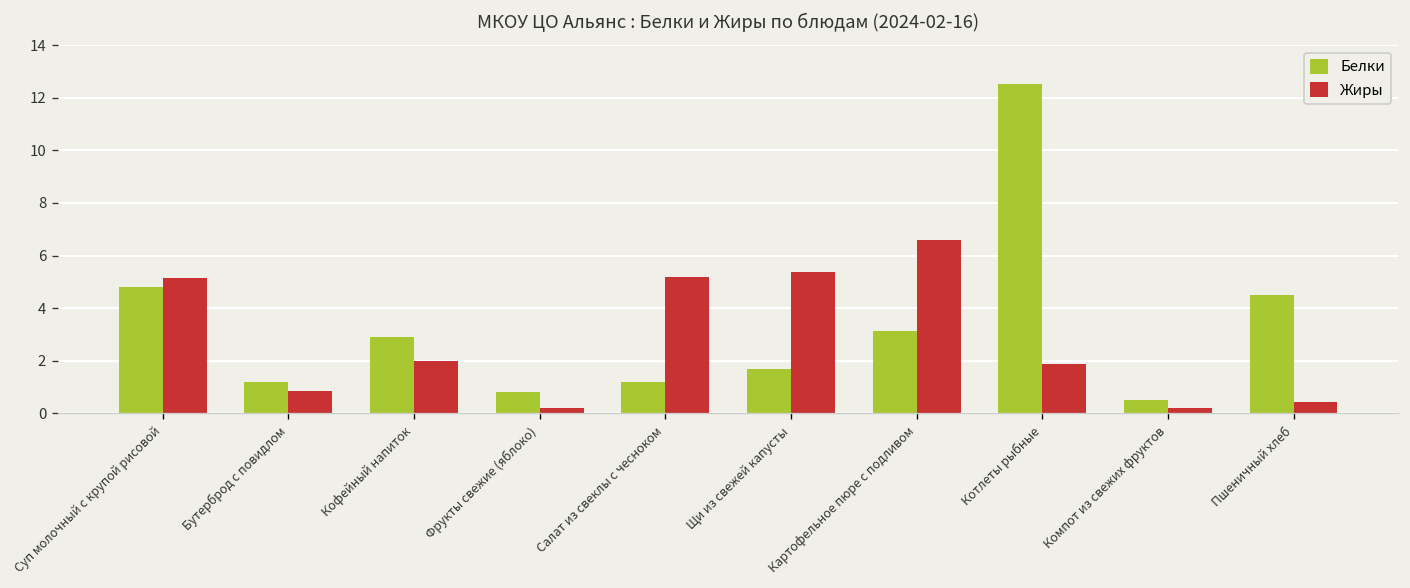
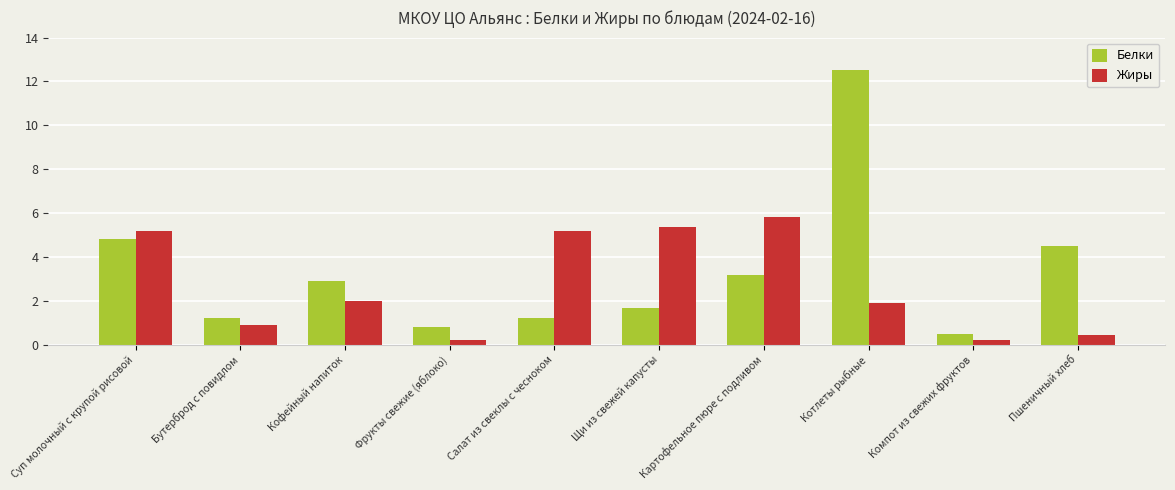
  {
    "Белки": {
      "Суп молочный с крупой рисовой": 4.8,
      "Бутерброд с повидлом": 1.2,
      "Кофейный напиток": 2.9,
      "Фрукты свежие (яблоко)": 0.8,
      "Салат из свеклы с чесноком": 1.2,
      "Щи из свежей капусты": 1.7,
      "Картофельное пюре с подливом": 3.2,
      "Котлеты рыбные": 12.5,
      "Компот из свежих фруктов": 0.5,
      "Пшеничный хлеб": 4.5
    },
    "Жиры": {
      "Суп молочный с крупой рисовой": 5.2,
      "Бутерброд с повидлом": 0.9,
      "Кофейный напиток": 2.0,
      "Фрукты свежие (яблоко)": 0.2,
      "Салат из свеклы с чесноком": 5.2,
      "Щи из свежей капусты": 5.4,
-     "Картофельное пюре с подливом": 6.6,
+     "Картофельное пюре с подливом": 5.8,
      "Котлеты рыбные": 1.9,
      "Компот из свежих фруктов": 0.2,
      "Пшеничный хлеб": 0.5
    }
  }
